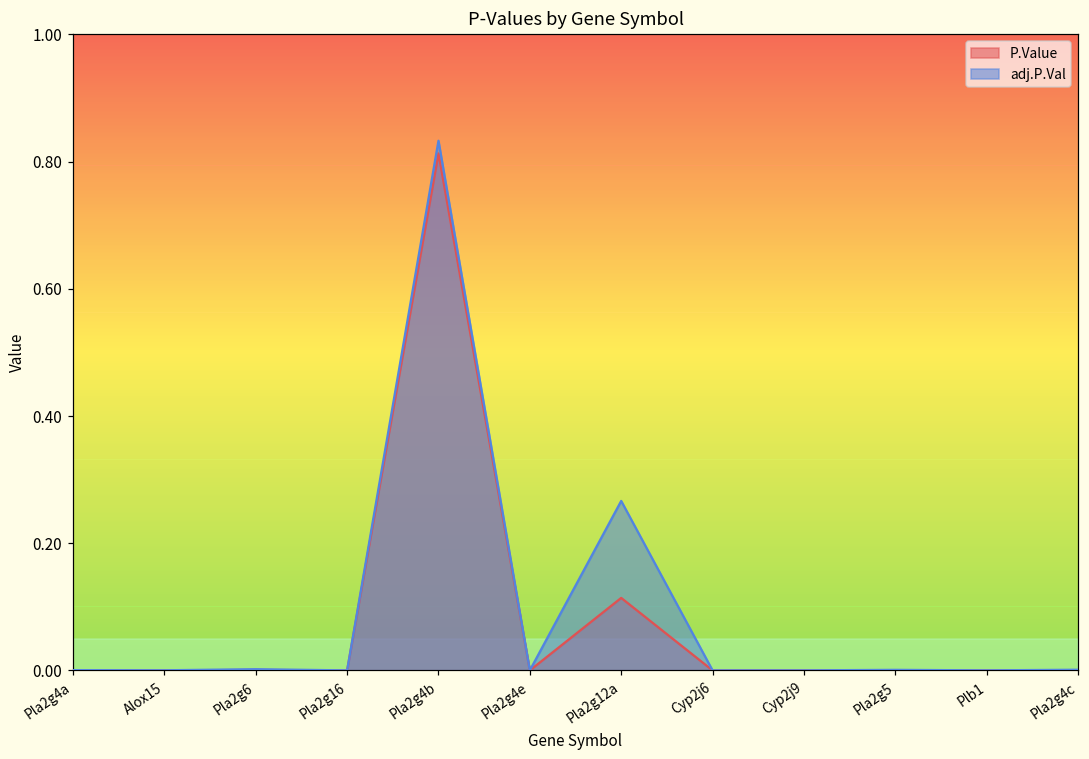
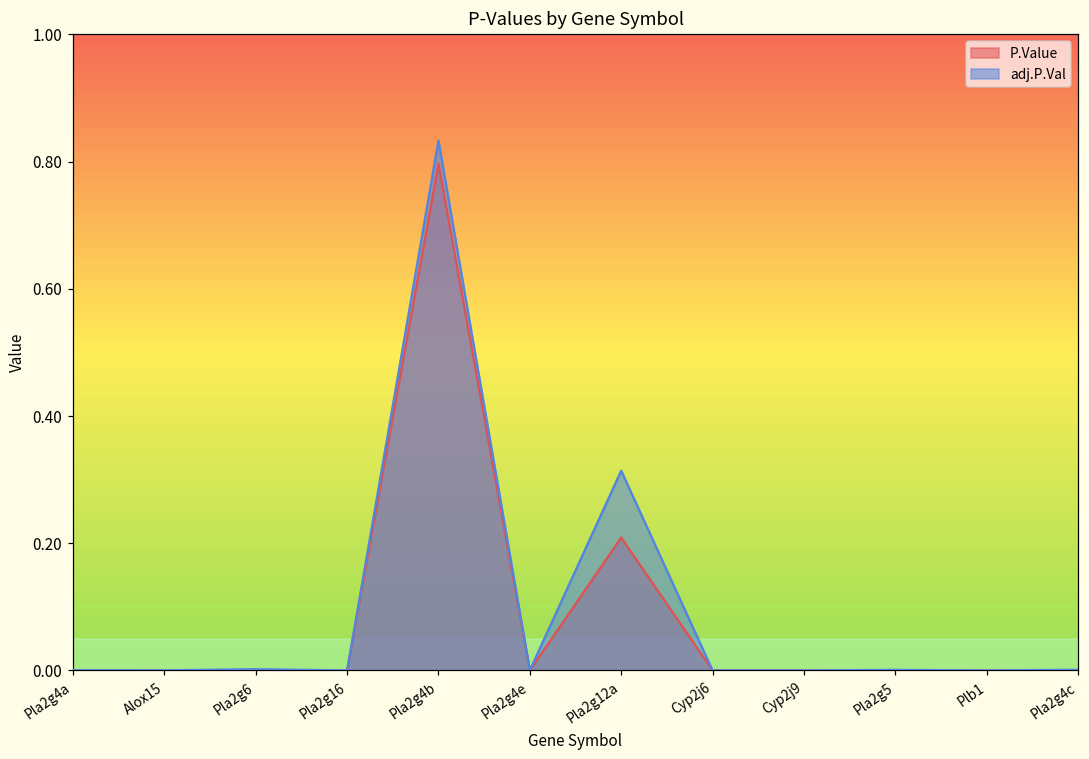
  {
    "P.Value": {
-     "Pla2g4b": 0.81,
-     "Pla2g12a": 0.11
+     "Pla2g4b": 0.80,
+     "Pla2g12a": 0.21
    },
    "adj.P.Val": {
      "Pla2g4b": 0.83,
-     "Pla2g12a": 0.27
+     "Pla2g12a": 0.31
    }
  }
